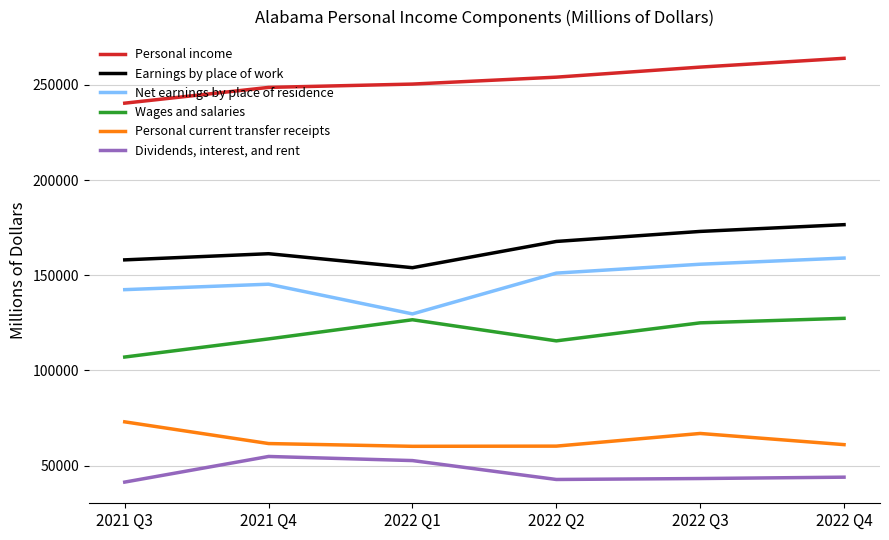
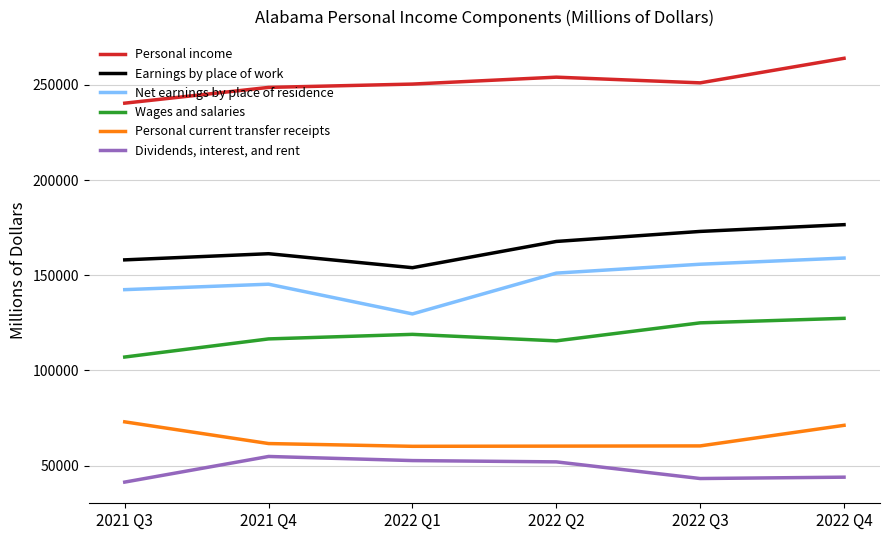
  {
    "Personal income": {
      "2021 Q3": 240000,
      "2021 Q4": 249000,
      "2022 Q1": 250000,
      "2022 Q2": 254000,
-     "2022 Q3": 259000,
+     "2022 Q3": 251000,
      "2022 Q4": 264000
    },
    "Earnings by place of work": {
      "2021 Q3": 158000,
      "2021 Q4": 161000,
      "2022 Q1": 154000,
      "2022 Q2": 168000,
      "2022 Q3": 173000,
      "2022 Q4": 177000
    },
    "Net earnings by place of residence": {
      "2021 Q3": 142000,
      "2021 Q4": 145000,
      "2022 Q1": 130000,
      "2022 Q2": 151000,
      "2022 Q3": 156000,
      "2022 Q4": 159000
    },
    "Wages and salaries": {
      "2021 Q3": 107000,
      "2021 Q4": 117000,
-     "2022 Q1": 127000,
+     "2022 Q1": 119000,
      "2022 Q2": 116000,
      "2022 Q3": 125000,
      "2022 Q4": 127000
    },
    "Personal current transfer receipts": {
      "2021 Q3": 73000,
      "2021 Q4": 62000,
      "2022 Q1": 60000,
      "2022 Q2": 60000,
-     "2022 Q3": 67000,
-     "2022 Q4": 61000
+     "2022 Q3": 60000,
+     "2022 Q4": 71000
    },
    "Dividends, interest, and rent": {
      "2021 Q3": 41000,
      "2021 Q4": 55000,
      "2022 Q1": 53000,
-     "2022 Q2": 43000,
+     "2022 Q2": 52000,
      "2022 Q3": 43000,
      "2022 Q4": 44000
    }
  }
